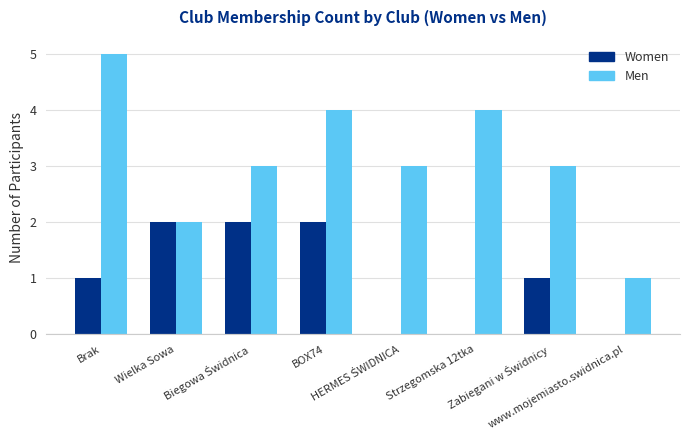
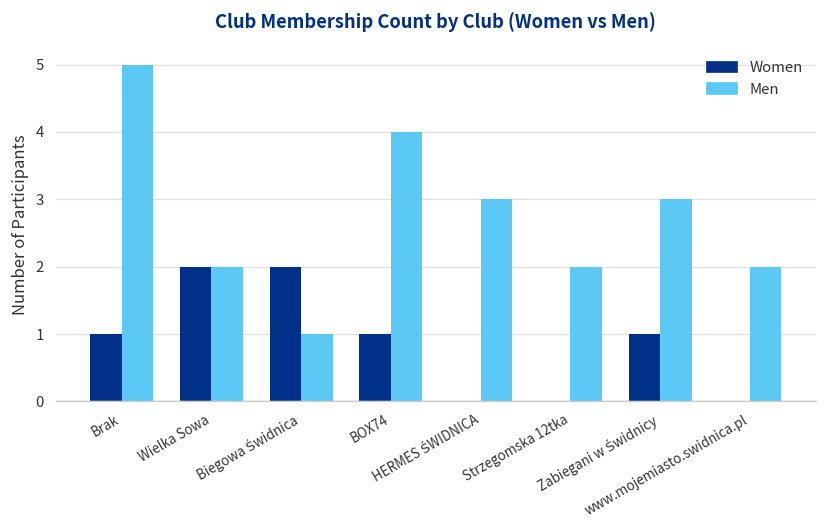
  {
    "Women": {
      "Brak": 1,
      "Wielka Sowa": 2,
      "Biegowa Świdnica": 2,
-     "BOX74": 2,
+     "BOX74": 1,
      "HERMES ŚWIDNICA": 0,
      "Strzegomska 12tka": 0,
      "Zabiegani w Świdnicy": 1,
      "www.mojemiasto.swidnica.pl": 0
    },
    "Men": {
      "Brak": 5,
      "Wielka Sowa": 2,
-     "Biegowa Świdnica": 3,
+     "Biegowa Świdnica": 1,
      "BOX74": 4,
      "HERMES ŚWIDNICA": 3,
-     "Strzegomska 12tka": 4,
+     "Strzegomska 12tka": 2,
      "Zabiegani w Świdnicy": 3,
-     "www.mojemiasto.swidnica.pl": 1
+     "www.mojemiasto.swidnica.pl": 2
    }
  }
